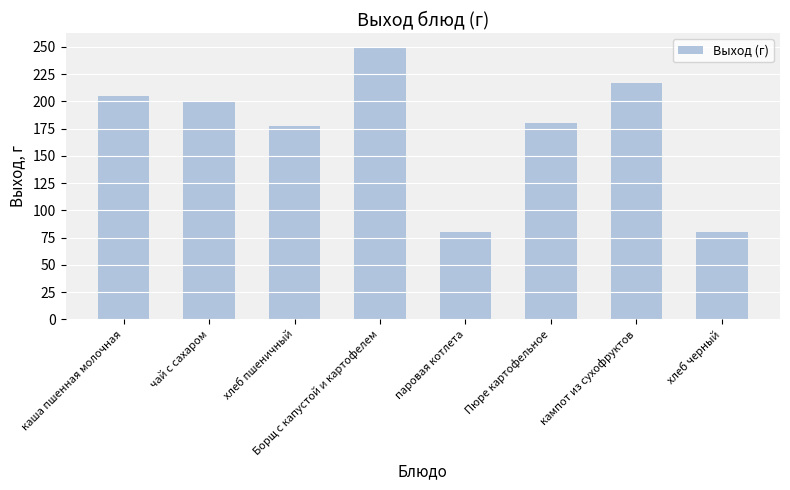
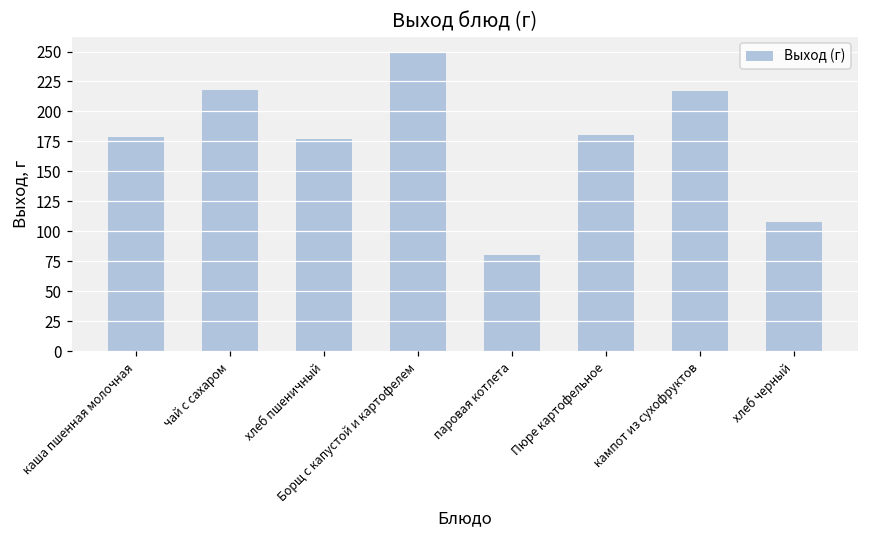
  {
-   "каша пшенная молочная": 205,
-   "чай с сахаром": 200,
+   "каша пшенная молочная": 179,
+   "чай с сахаром": 218,
    "хлеб пшеничный": 177,
    "Борщ с капустой и картофелем": 250,
    "паровая котлета": 80,
    "Пюре картофельное": 180,
    "кампот из сухофруктов": 217,
-   "хлеб черный": 80
+   "хлеб черный": 108
  }
